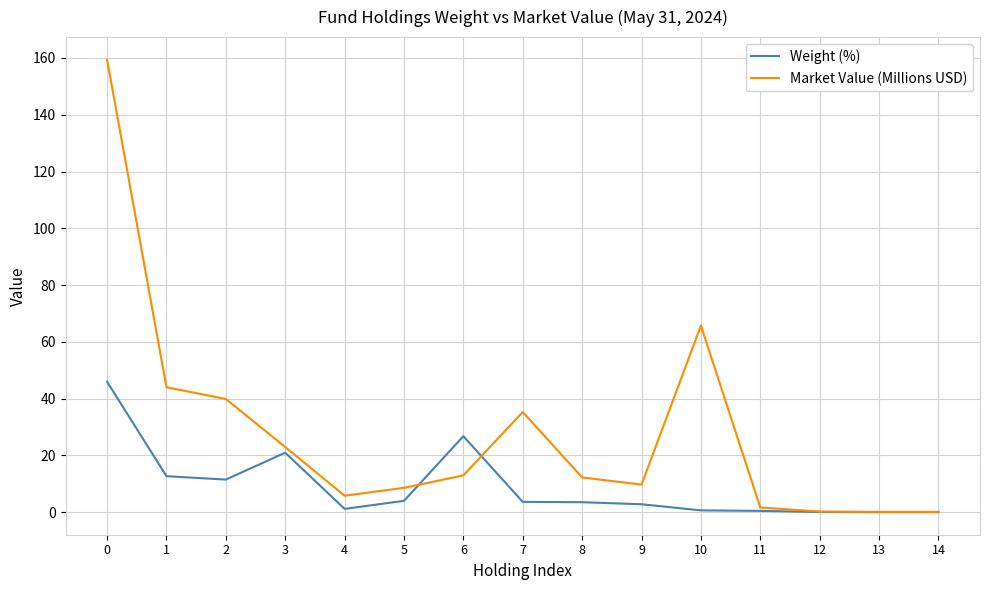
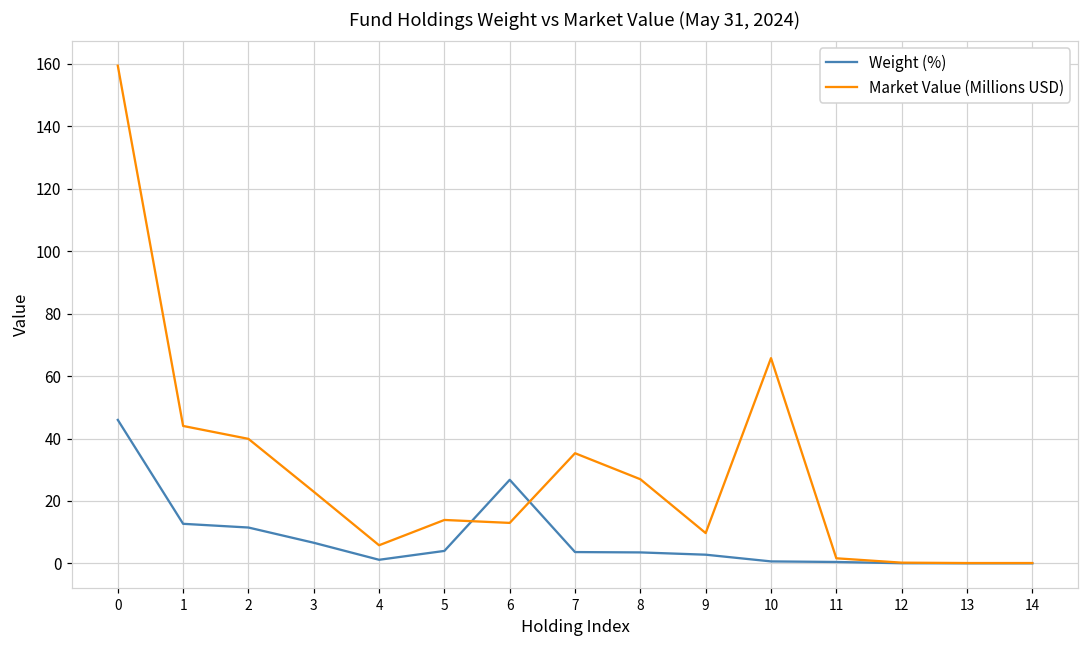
  {
    "Weight (%)": {
      "0": 46,
      "1": 13,
      "2": 12,
-     "3": 21,
+     "3": 7,
      "4": 1,
      "5": 4,
      "6": 27,
      "7": 4,
      "8": 4,
      "9": 3,
      "10": 1,
      "11": 0
    },
    "Market Value (Millions USD)": {
      "0": 159,
      "1": 44,
      "2": 40,
      "3": 23,
      "4": 6,
-     "5": 9,
+     "5": 14,
      "6": 13,
      "7": 35,
-     "8": 12,
+     "8": 27,
      "9": 10,
      "10": 66,
      "11": 2
    }
  }
